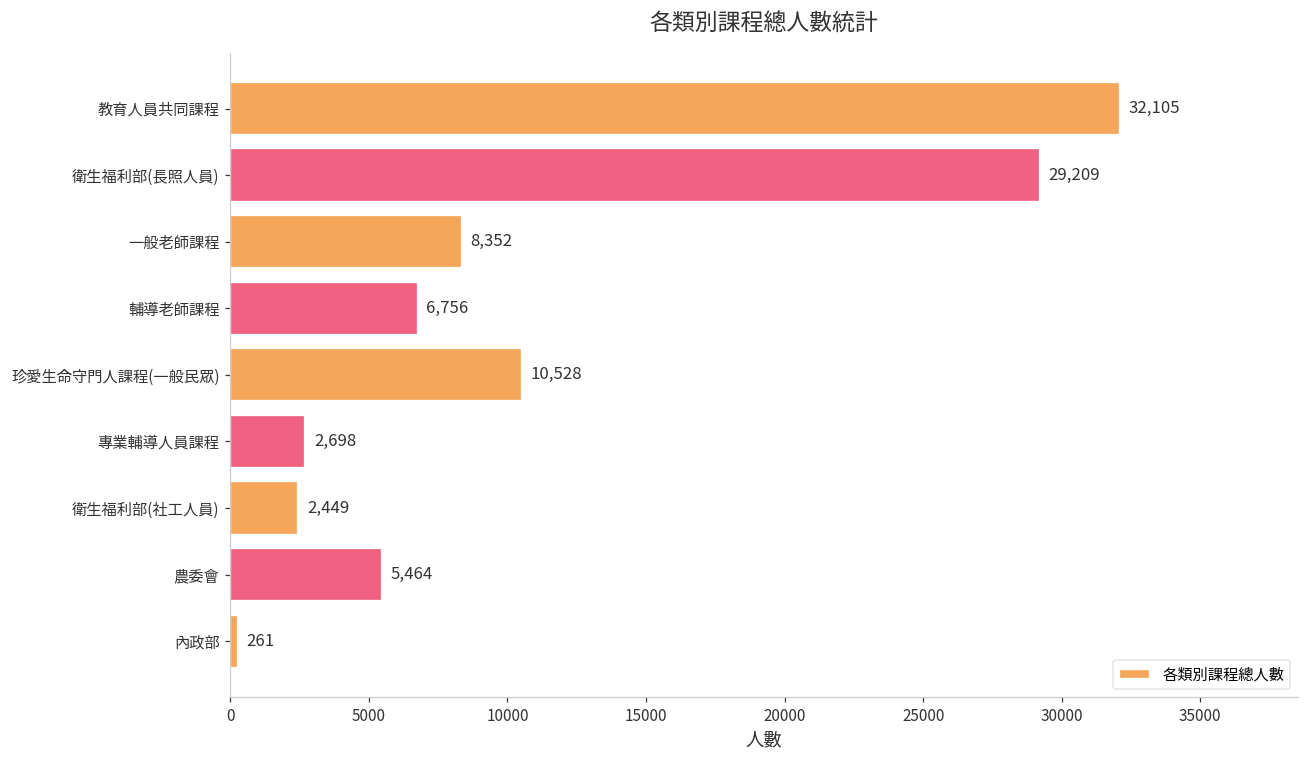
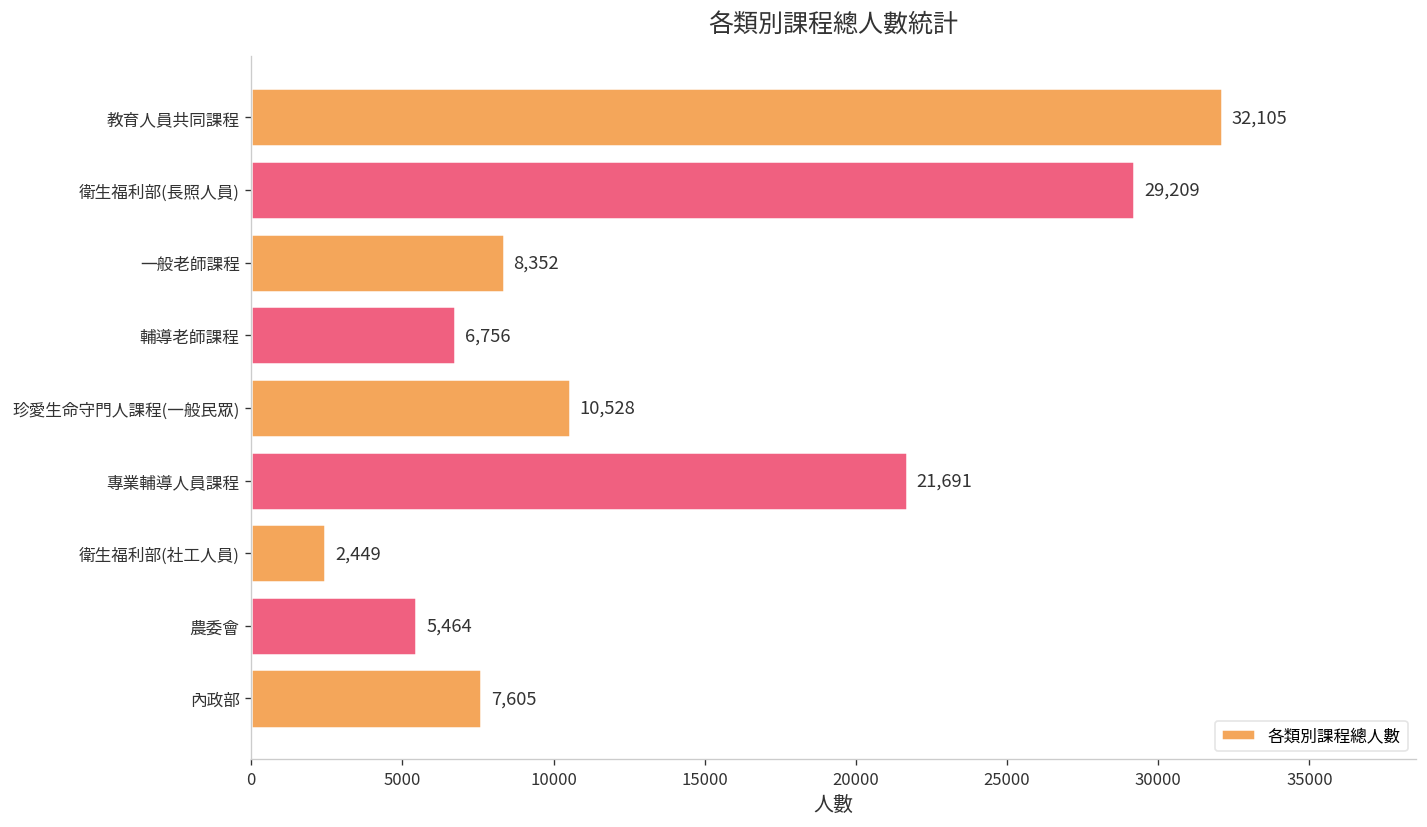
  {
    "教育人員共同課程": "32,105",
    "衛生福利部(長照人員)": "29,209",
    "一般老師課程": "8,352",
    "輔導老師課程": "6,756",
    "珍愛生命守門人課程(一般民眾)": "10,528",
-   "專業輔導人員課程": "2,698",
+   "專業輔導人員課程": "21,691",
    "衛生福利部(社工人員)": "2,449",
    "農委會": "5,464",
-   "內政部": "261"
+   "內政部": "7,605"
  }
